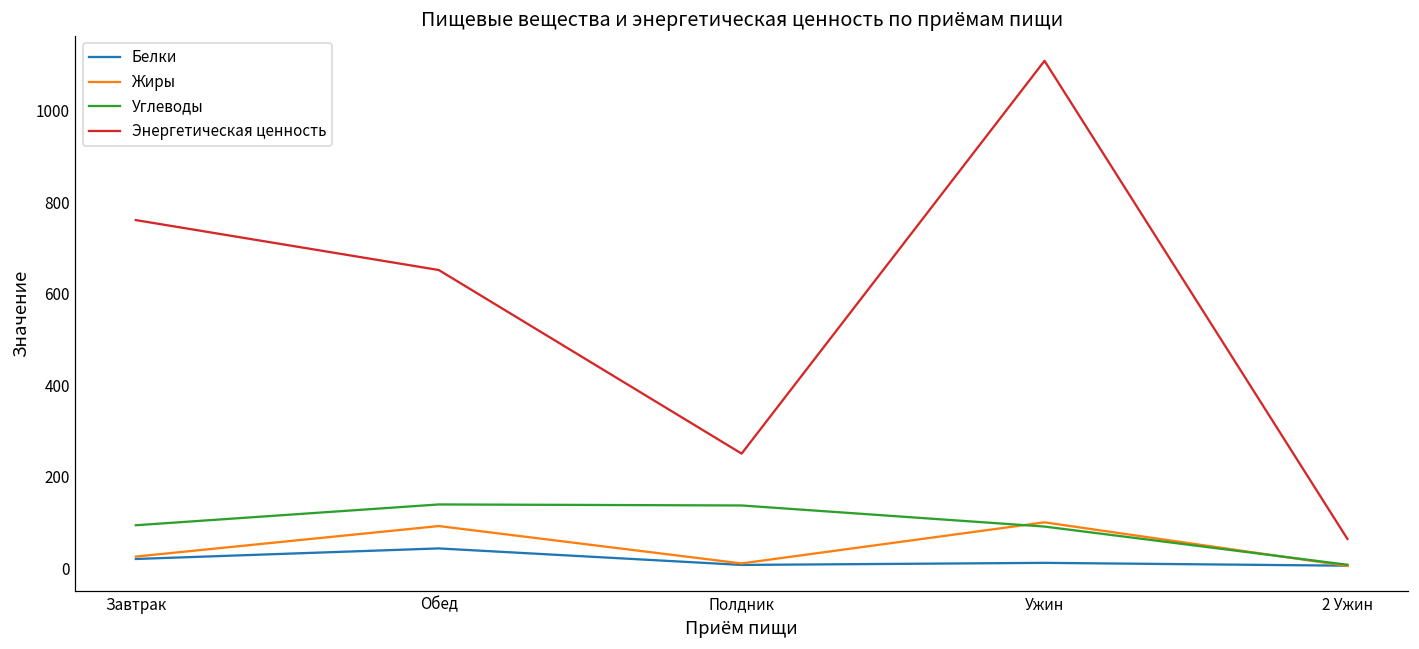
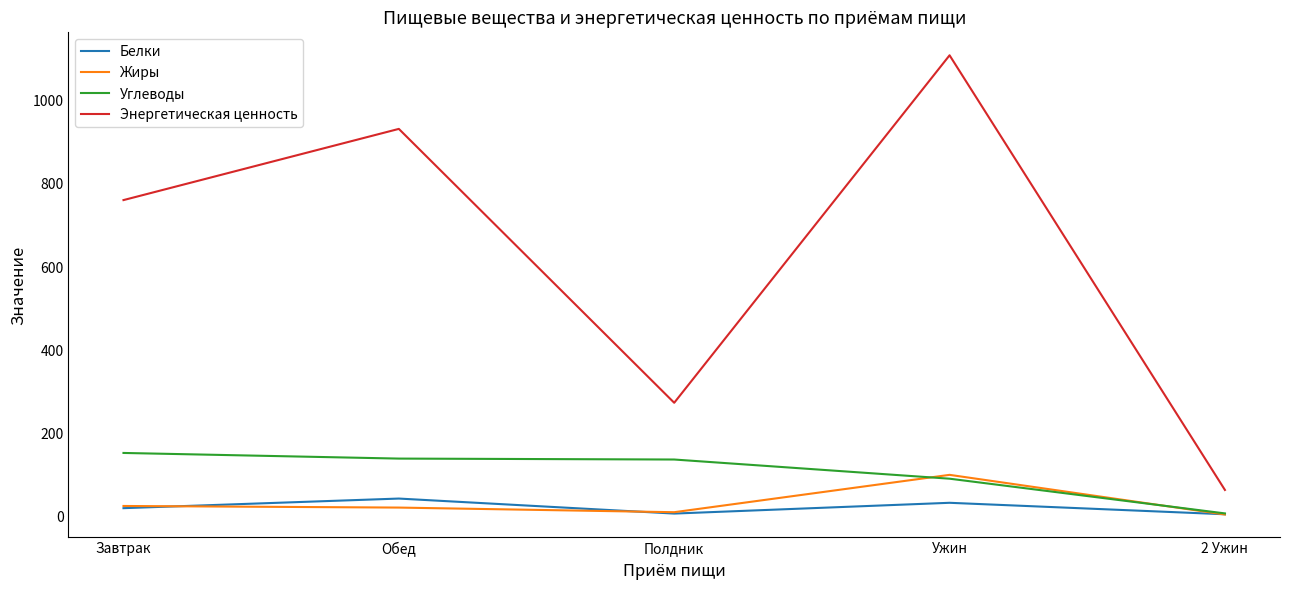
  {
    "Белки": {
      "Обед": 40,
-     "Ужин": 10
+     "Ужин": 30
    },
    "Жиры": {
-     "Обед": 90,
+     "Обед": 20,
      "Ужин": 100
    },
    "Углеводы": {
-     "Завтрак": 90,
+     "Завтрак": 150,
      "Обед": 140,
      "Полдник": 140,
      "Ужин": 90
    },
    "Энергетическая ценность": {
      "Завтрак": 760,
-     "Обед": 650,
-     "Полдник": 250,
+     "Обед": 930,
+     "Полдник": 270,
      "Ужин": 1110,
      "2 Ужин": 60
    }
  }
